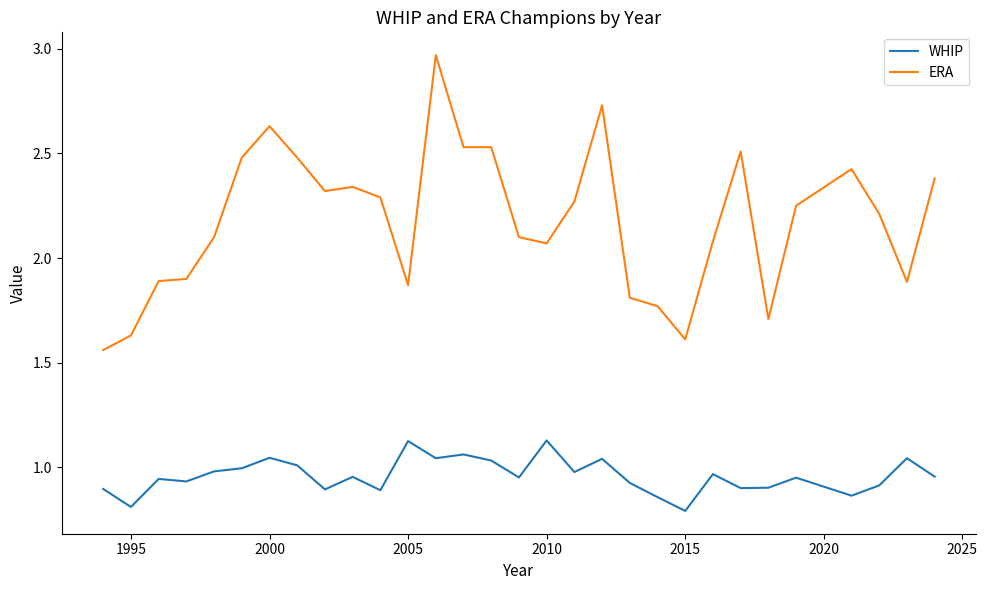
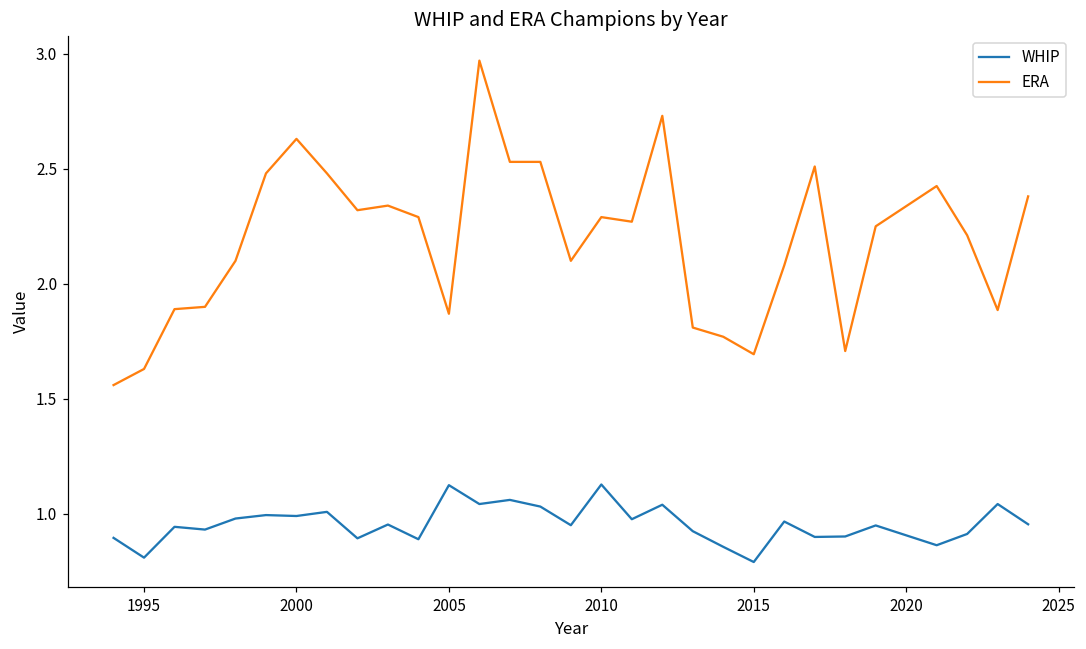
  {
    "WHIP": {
      "1995": 0.81,
-     "2000": 1.05,
+     "2000": 0.99,
      "2005": 1.13,
      "2010": 1.13,
      "2015": 0.79
    },
    "ERA": {
      "1995": 1.63,
      "2000": 2.63,
      "2005": 1.87,
-     "2010": 2.07,
-     "2015": 1.61
+     "2010": 2.29,
+     "2015": 1.69
    }
  }
